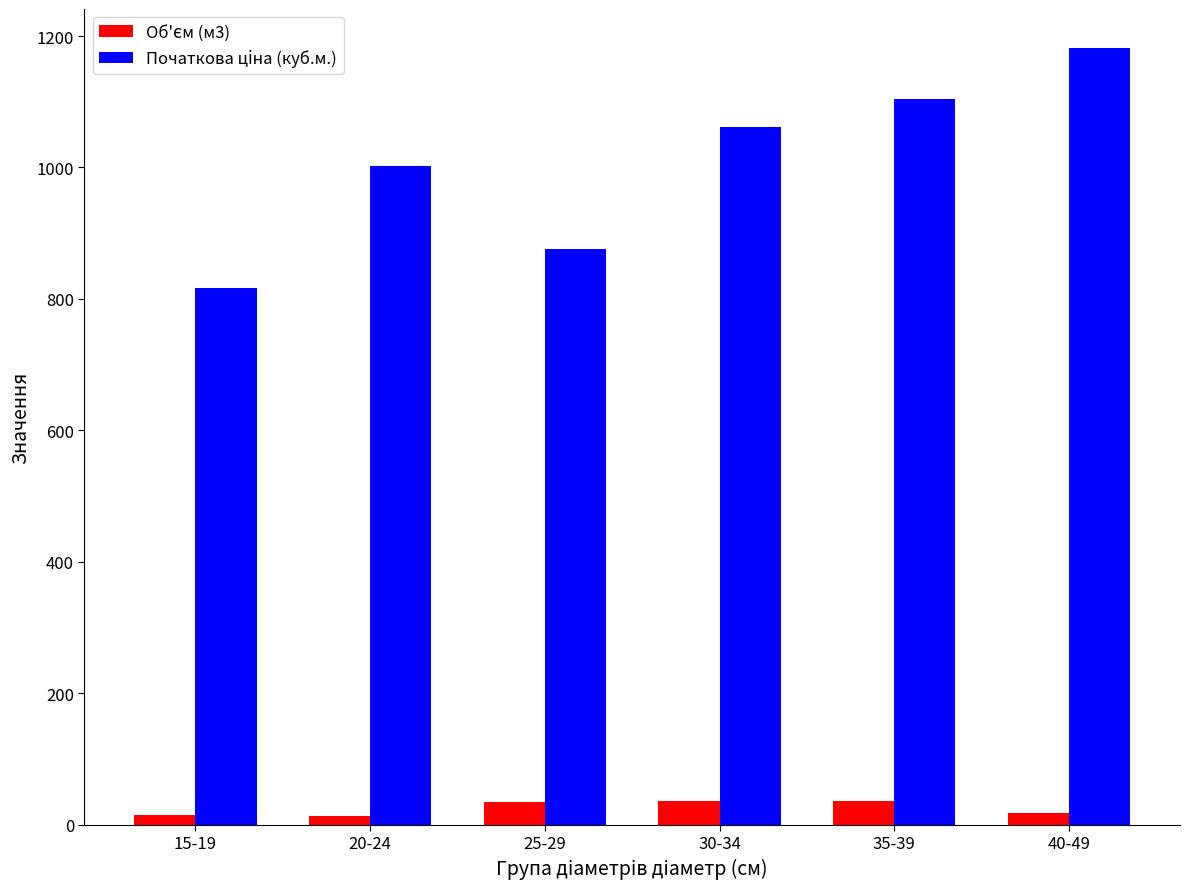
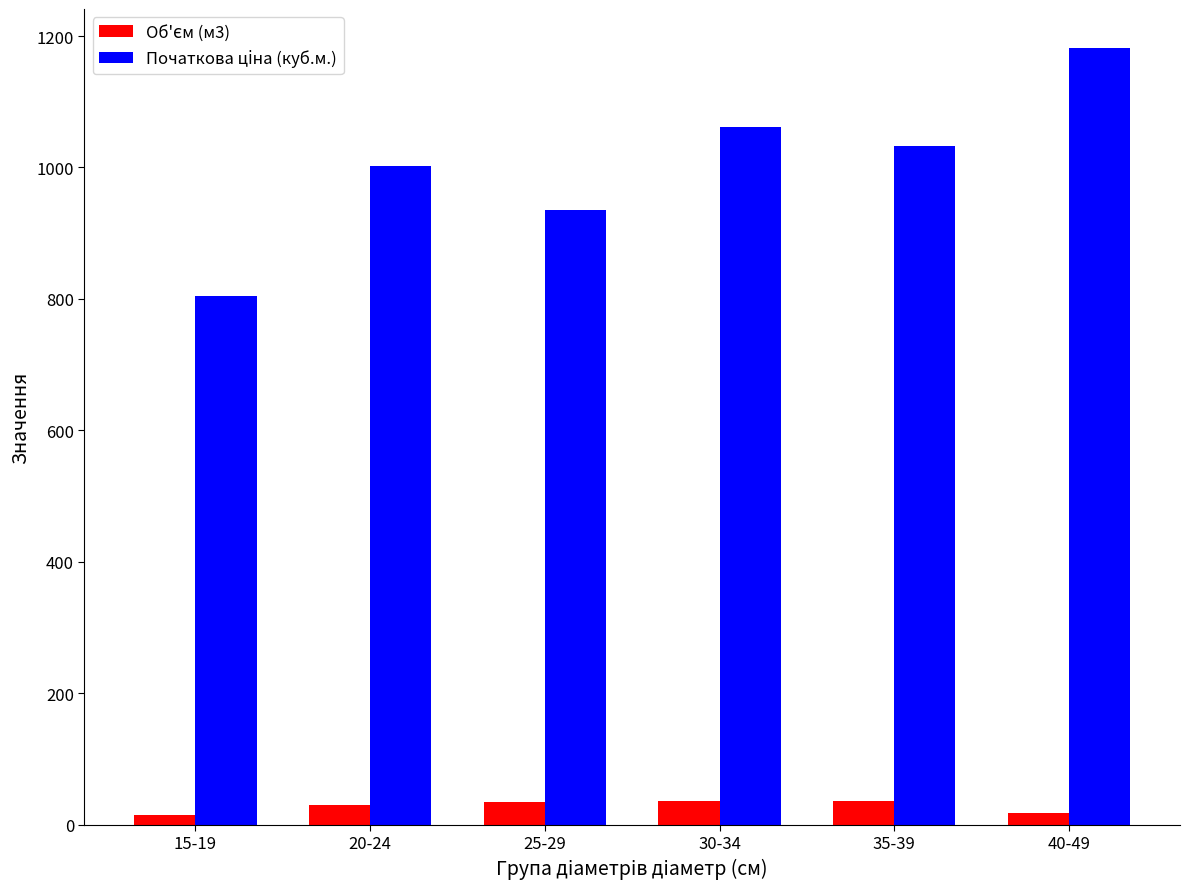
  {
    "Об'єм (м3)": {
      "15-19": 20,
-     "20-24": 10,
+     "20-24": 30,
      "25-29": 40,
      "30-34": 40,
      "35-39": 40,
      "40-49": 20
    },
    "Початкова ціна (куб.м.)": {
-     "15-19": 820,
+     "15-19": 800,
      "20-24": 1000,
-     "25-29": 880,
+     "25-29": 940,
      "30-34": 1060,
-     "35-39": 1100,
+     "35-39": 1030,
      "40-49": 1180
    }
  }
